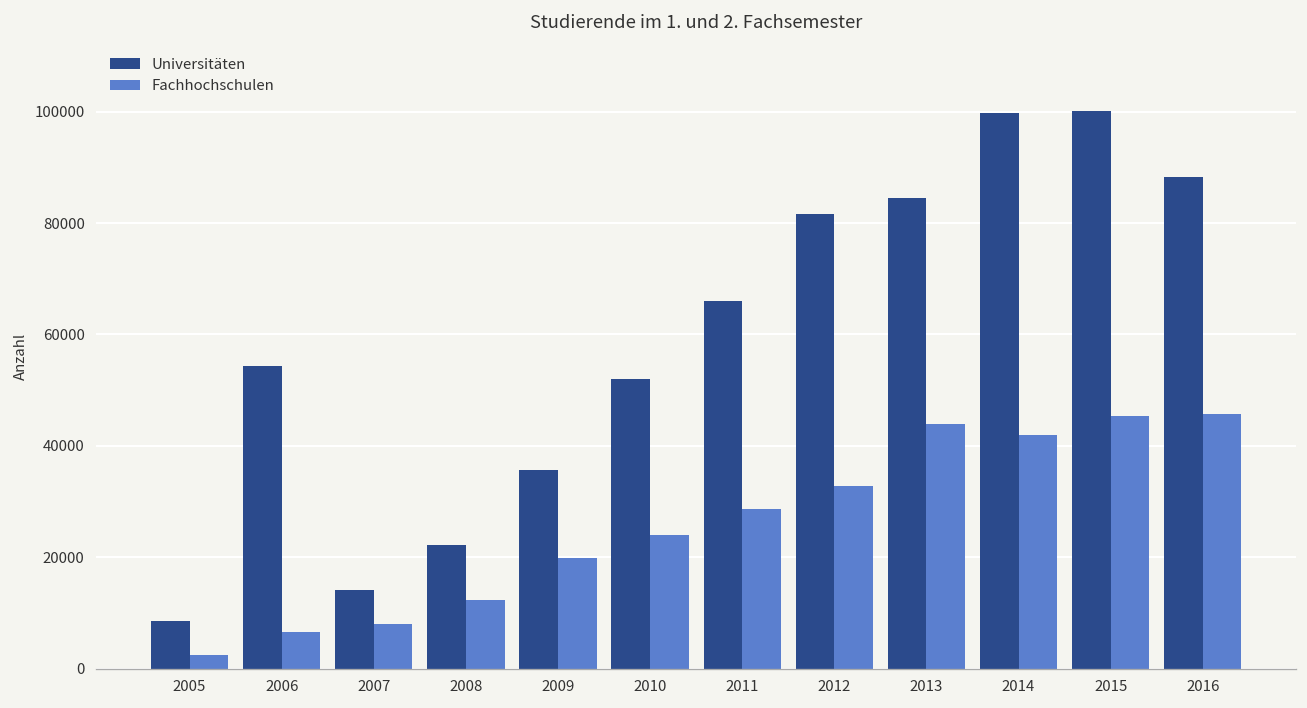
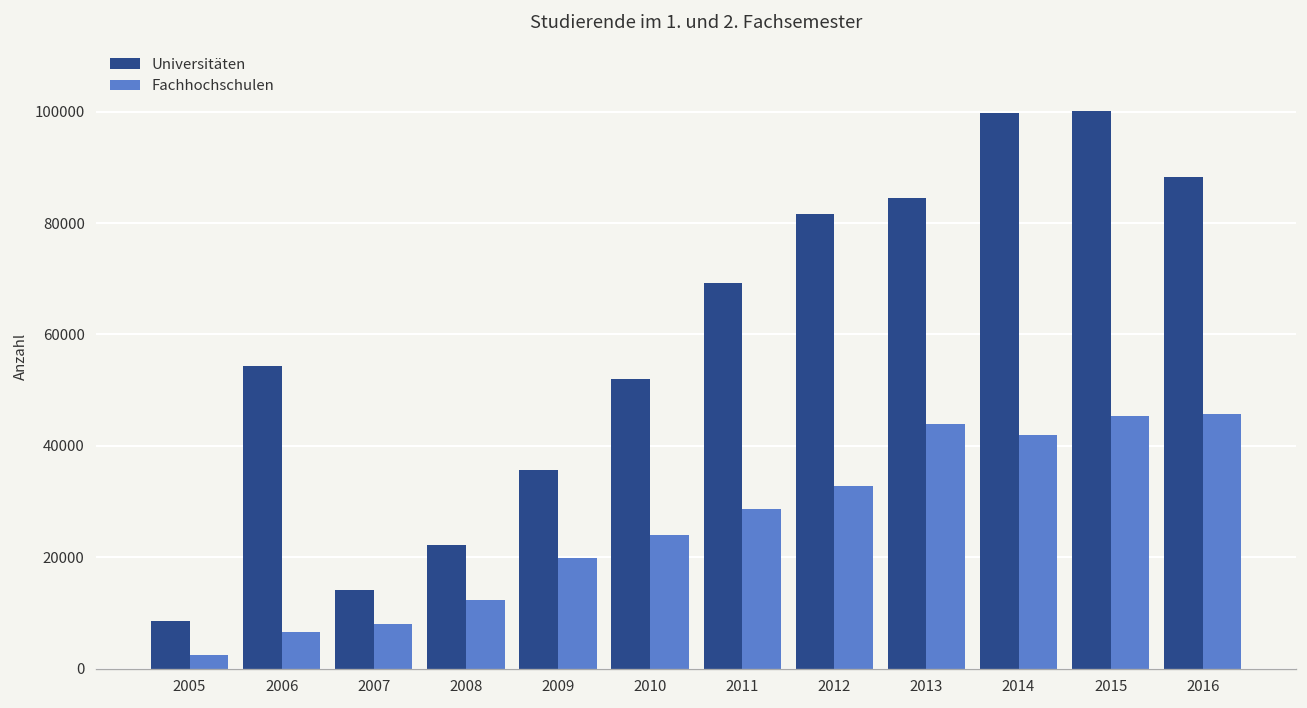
  {
    "Universitäten": {
      "2005": 8000,
      "2006": 54000,
      "2007": 14000,
      "2008": 22000,
      "2009": 36000,
      "2010": 52000,
-     "2011": 66000,
+     "2011": 69000,
      "2012": 82000,
      "2013": 84000,
      "2014": 100000,
      "2015": 100000,
      "2016": 88000
    },
    "Fachhochschulen": {
      "2005": 2000,
      "2006": 7000,
      "2007": 8000,
      "2008": 12000,
      "2009": 20000,
      "2010": 24000,
      "2011": 29000,
      "2012": 33000,
      "2013": 44000,
      "2014": 42000,
      "2015": 45000,
      "2016": 46000
    }
  }
